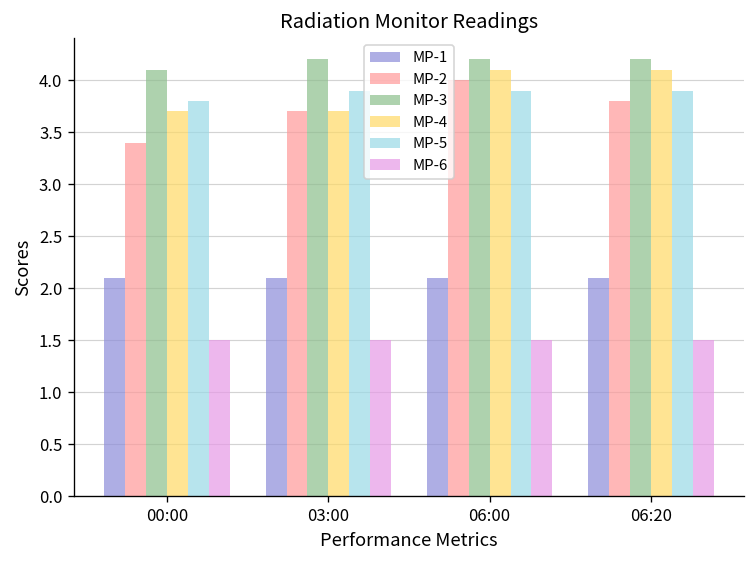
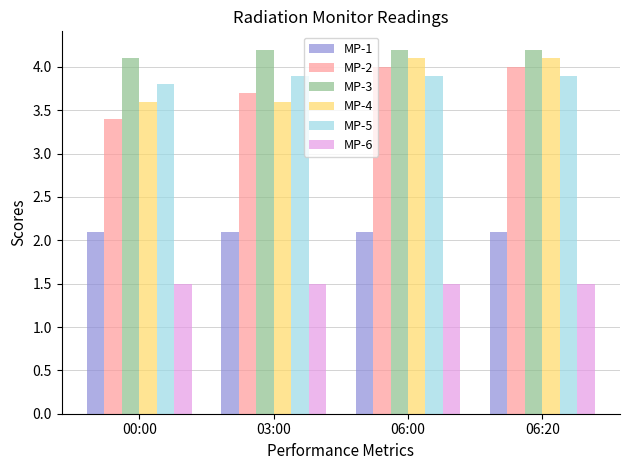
  {
    "MP-1": {
      "00:00": 2.1,
      "03:00": 2.1,
      "06:00": 2.1,
      "06:20": 2.1
    },
    "MP-2": {
      "00:00": 3.4,
      "03:00": 3.7,
      "06:00": 4.0,
-     "06:20": 3.8
+     "06:20": 4.0
    },
    "MP-3": {
      "00:00": 4.1,
      "03:00": 4.2,
      "06:00": 4.2,
      "06:20": 4.2
    },
    "MP-4": {
-     "00:00": 3.7,
-     "03:00": 3.7,
+     "00:00": 3.6,
+     "03:00": 3.6,
      "06:00": 4.1,
      "06:20": 4.1
    },
    "MP-5": {
      "00:00": 3.8,
      "03:00": 3.9,
      "06:00": 3.9,
      "06:20": 3.9
    },
    "MP-6": {
      "00:00": 1.5,
      "03:00": 1.5,
      "06:00": 1.5,
      "06:20": 1.5
    }
  }
